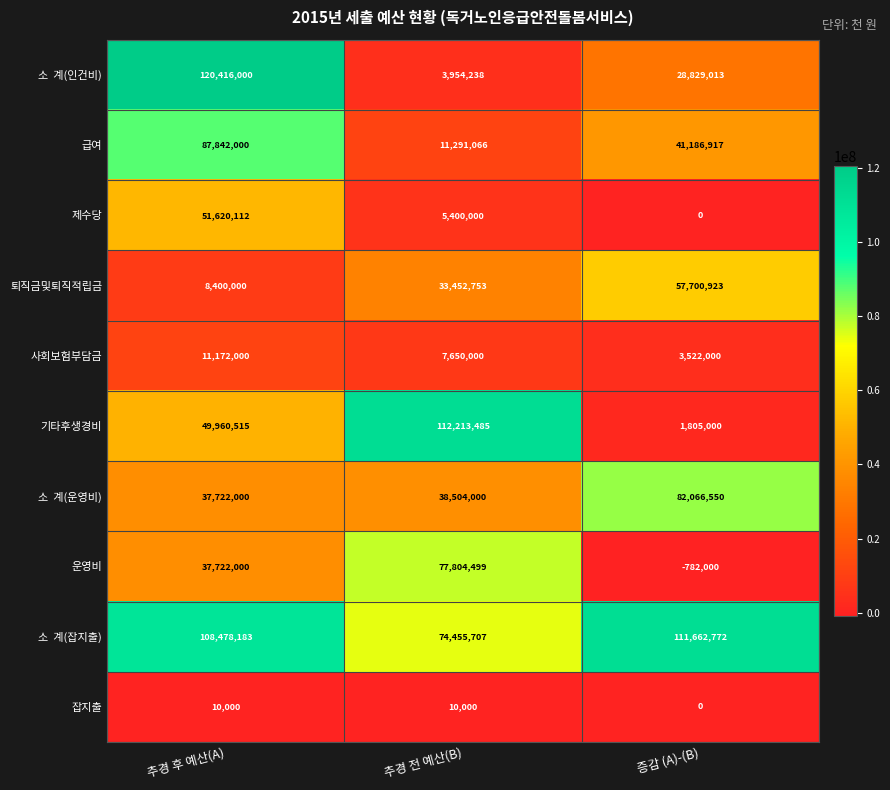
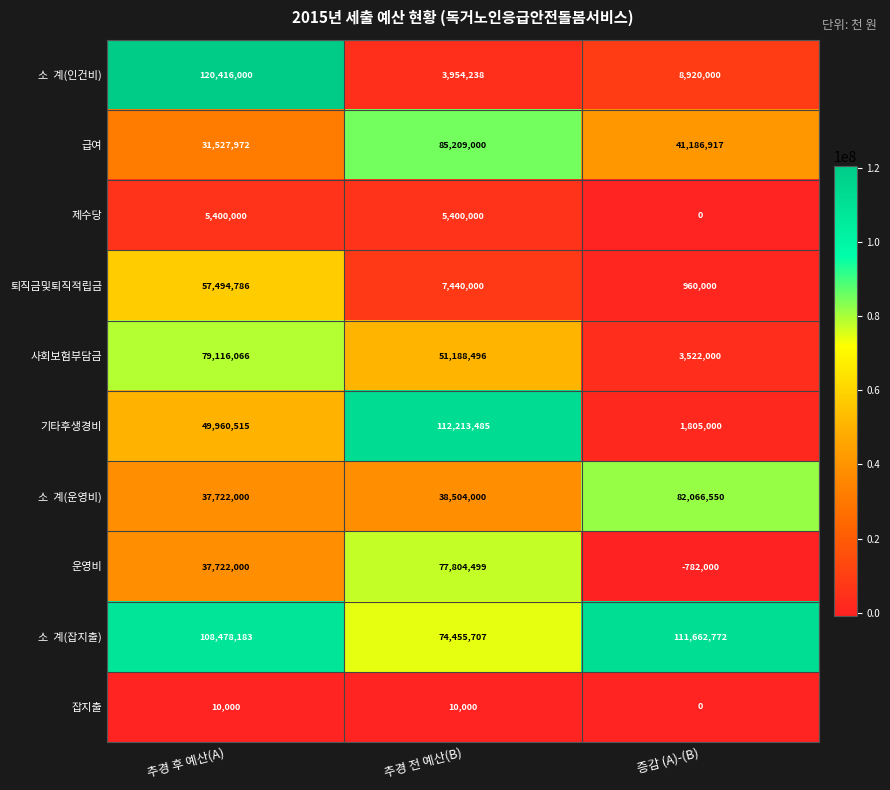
  {
    "소 계(인건비)": {
      "추경 후 예산(A)": "120,416,000",
      "추경 전 예산(B)": "3,954,238",
-     "증감 (A)-(B)": "28,829,013"
+     "증감 (A)-(B)": "8,920,000"
    },
    "급여": {
-     "추경 후 예산(A)": "87,842,000",
-     "추경 전 예산(B)": "11,291,066",
+     "추경 후 예산(A)": "31,527,972",
+     "추경 전 예산(B)": "85,209,000",
      "증감 (A)-(B)": "41,186,917"
    },
    "제수당": {
-     "추경 후 예산(A)": "51,620,112",
+     "추경 후 예산(A)": "5,400,000",
      "추경 전 예산(B)": "5,400,000",
      "증감 (A)-(B)": "0"
    },
    "퇴직금및퇴직적립금": {
-     "추경 후 예산(A)": "8,400,000",
-     "추경 전 예산(B)": "33,452,753",
-     "증감 (A)-(B)": "57,700,923"
+     "추경 후 예산(A)": "57,494,786",
+     "추경 전 예산(B)": "7,440,000",
+     "증감 (A)-(B)": "960,000"
    },
    "사회보험부담금": {
-     "추경 후 예산(A)": "11,172,000",
-     "추경 전 예산(B)": "7,650,000",
+     "추경 후 예산(A)": "79,116,066",
+     "추경 전 예산(B)": "51,188,496",
      "증감 (A)-(B)": "3,522,000"
    },
    "기타후생경비": {
      "추경 후 예산(A)": "49,960,515",
      "추경 전 예산(B)": "112,213,485",
      "증감 (A)-(B)": "1,805,000"
    },
    "소 계(운영비)": {
      "추경 후 예산(A)": "37,722,000",
      "추경 전 예산(B)": "38,504,000",
      "증감 (A)-(B)": "82,066,550"
    },
    "운영비": {
      "추경 후 예산(A)": "37,722,000",
      "추경 전 예산(B)": "77,804,499",
      "증감 (A)-(B)": "-782,000"
    },
    "소 계(잡지출)": {
      "추경 후 예산(A)": "108,478,183",
      "추경 전 예산(B)": "74,455,707",
      "증감 (A)-(B)": "111,662,772"
    },
    "잡지출": {
      "추경 후 예산(A)": "10,000",
      "추경 전 예산(B)": "10,000",
      "증감 (A)-(B)": "0"
    }
  }
